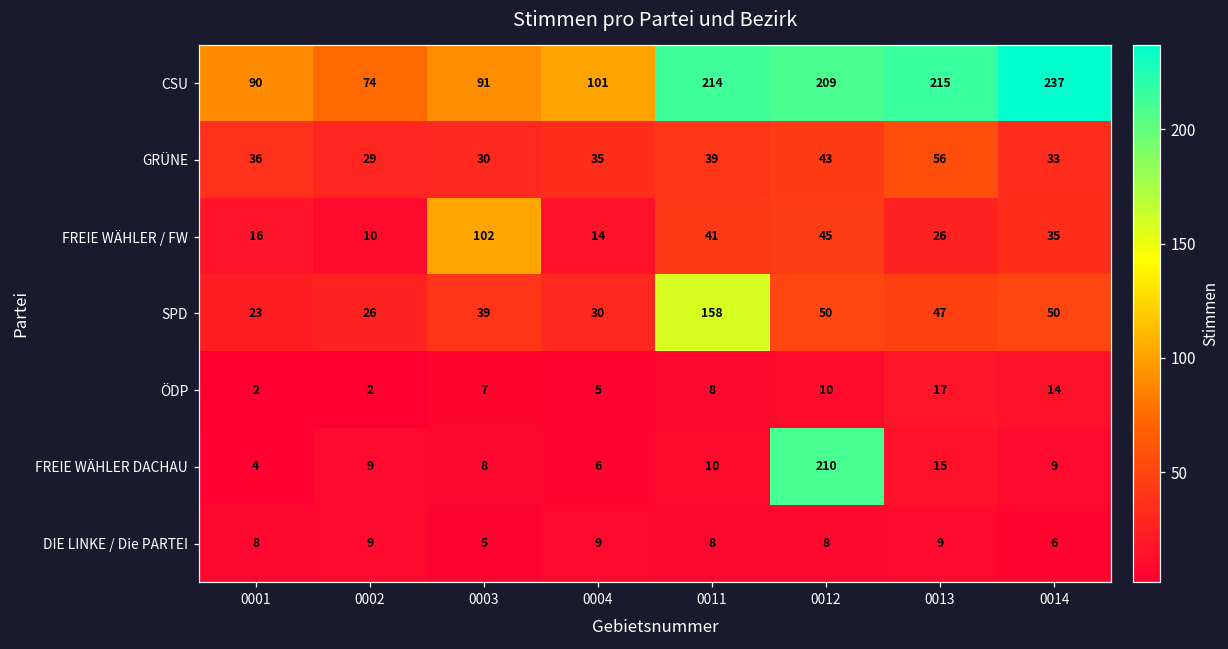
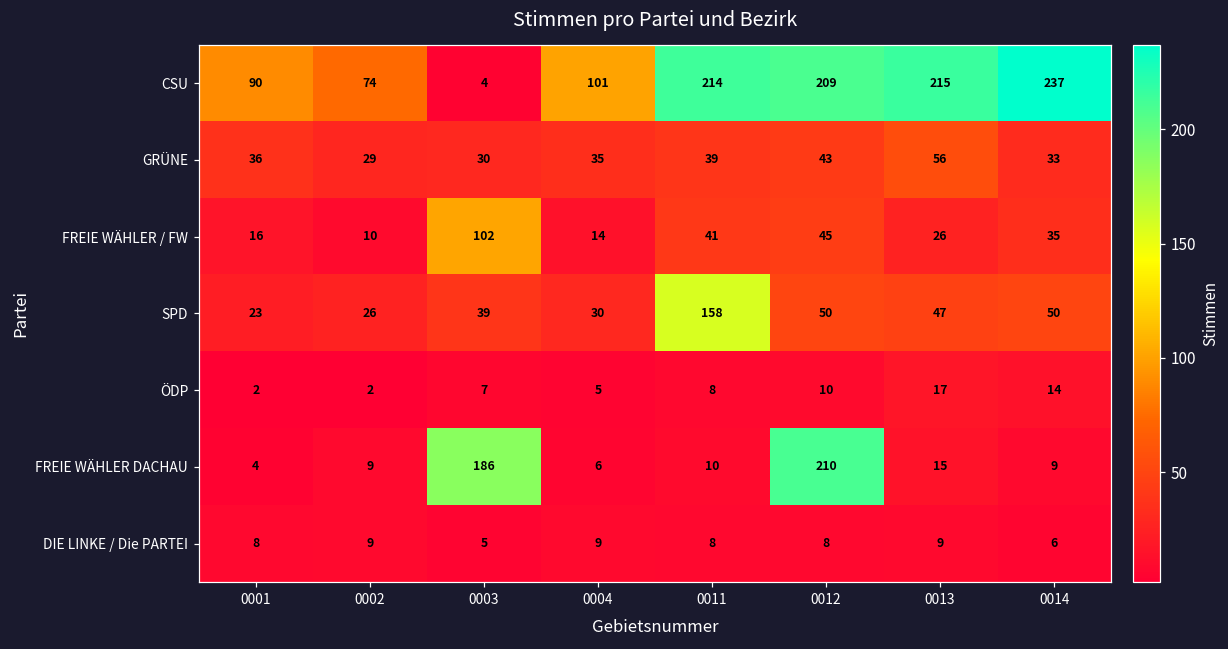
  {
    "CSU": {
      "0001": 90,
      "0002": 74,
-     "0003": 91,
+     "0003": 4,
      "0004": 101,
      "0011": 214,
      "0012": 209,
      "0013": 215,
      "0014": 237
    },
    "GRÜNE": {
      "0001": 36,
      "0002": 29,
      "0003": 30,
      "0004": 35,
      "0011": 39,
      "0012": 43,
      "0013": 56,
      "0014": 33
    },
    "FREIE WÄHLER / FW": {
      "0001": 16,
      "0002": 10,
      "0003": 102,
      "0004": 14,
      "0011": 41,
      "0012": 45,
      "0013": 26,
      "0014": 35
    },
    "SPD": {
      "0001": 23,
      "0002": 26,
      "0003": 39,
      "0004": 30,
      "0011": 158,
      "0012": 50,
      "0013": 47,
      "0014": 50
    },
    "ÖDP": {
      "0001": 2,
      "0002": 2,
      "0003": 7,
      "0004": 5,
      "0011": 8,
      "0012": 10,
      "0013": 17,
      "0014": 14
    },
    "FREIE WÄHLER DACHAU": {
      "0001": 4,
      "0002": 9,
-     "0003": 8,
+     "0003": 186,
      "0004": 6,
      "0011": 10,
      "0012": 210,
      "0013": 15,
      "0014": 9
    },
    "DIE LINKE / Die PARTEI": {
      "0001": 8,
      "0002": 9,
      "0003": 5,
      "0004": 9,
      "0011": 8,
      "0012": 8,
      "0013": 9,
      "0014": 6
    }
  }
